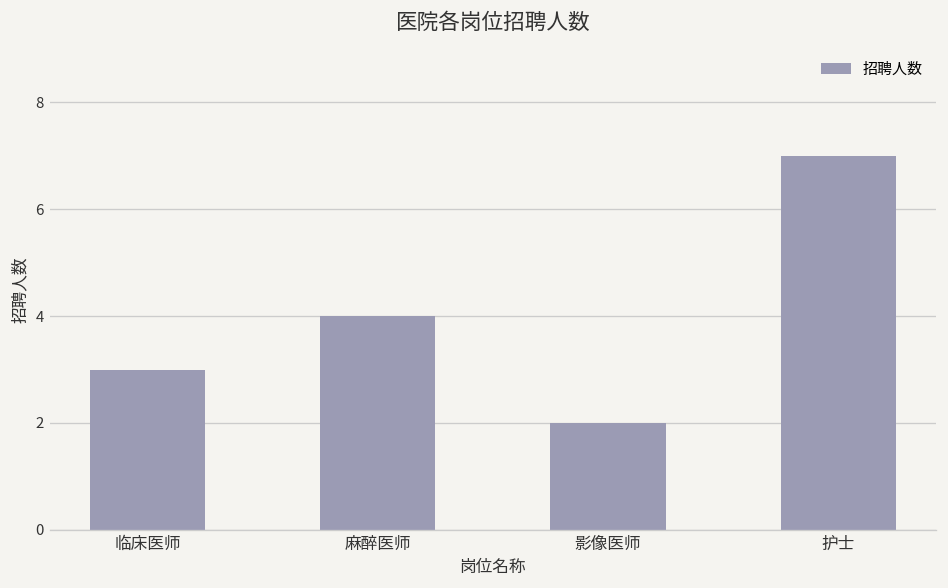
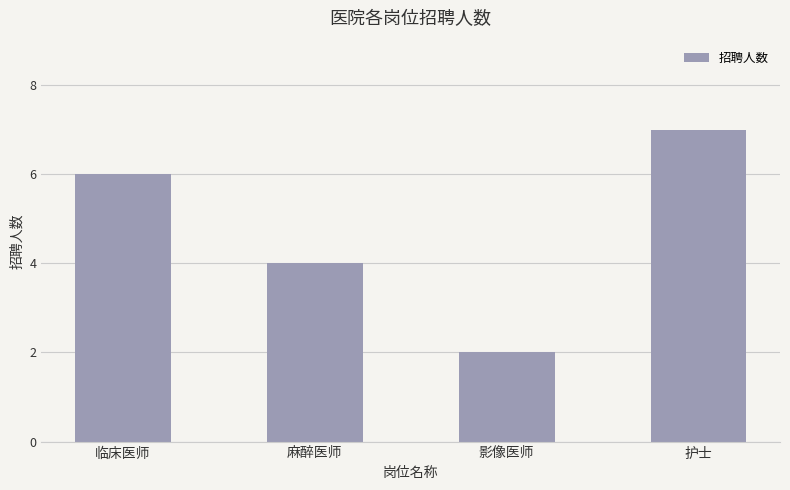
  {
-   "临床医师": 3,
+   "临床医师": 6,
    "麻醉医师": 4,
    "影像医师": 2,
    "护士": 7
  }
